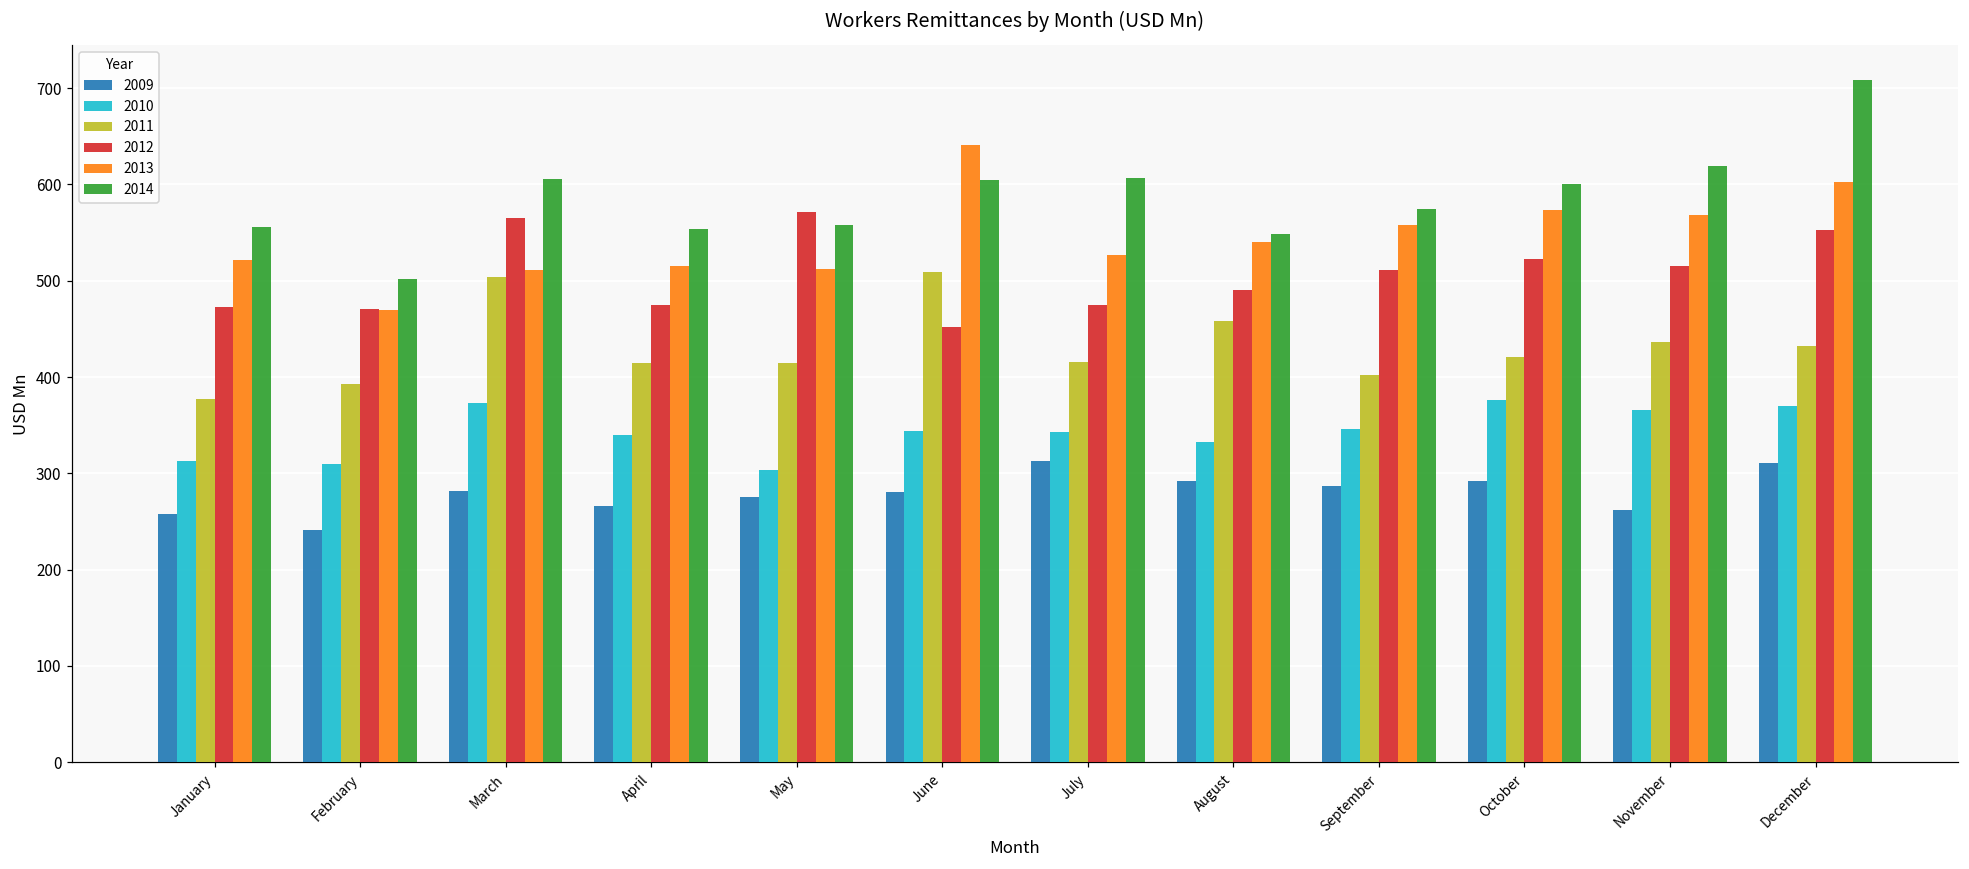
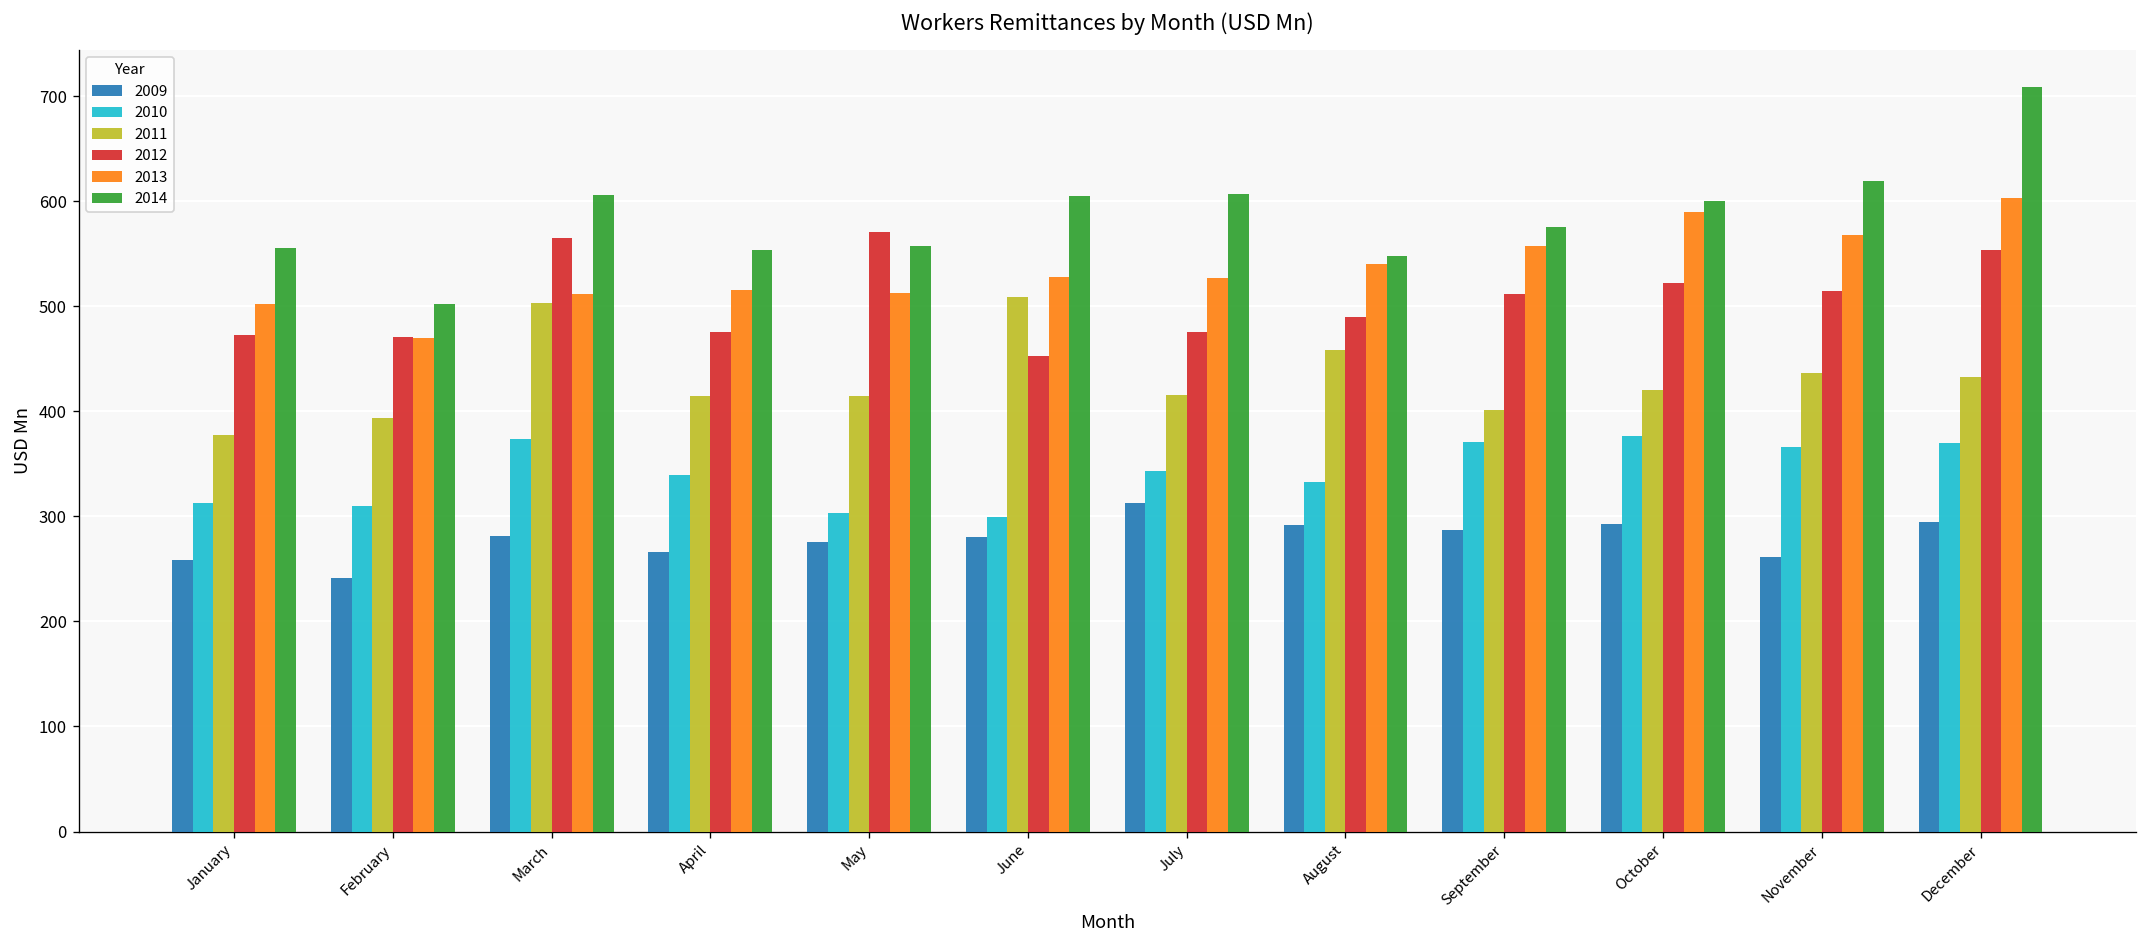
  {
    "2009": {
      "January": 260,
      "February": 240,
      "March": 280,
      "April": 270,
      "May": 280,
      "June": 280,
      "July": 310,
      "August": 290,
      "September": 290,
      "October": 290,
      "November": 260,
-     "December": 310
+     "December": 290
    },
    "2010": {
      "January": 310,
      "February": 310,
      "March": 370,
      "April": 340,
      "May": 300,
-     "June": 340,
+     "June": 300,
      "July": 340,
      "August": 330,
-     "September": 350,
+     "September": 370,
      "October": 380,
      "November": 370,
      "December": 370
    },
    "2011": {
      "January": 380,
      "February": 390,
      "March": 500,
      "April": 410,
      "May": 410,
      "June": 510,
      "July": 420,
      "August": 460,
      "September": 400,
      "October": 420,
      "November": 440,
      "December": 430
    },
    "2012": {
      "January": 470,
      "February": 470,
      "March": 560,
      "April": 480,
      "May": 570,
      "June": 450,
      "July": 480,
      "August": 490,
      "September": 510,
      "October": 520,
      "November": 510,
      "December": 550
    },
    "2013": {
-     "January": 520,
+     "January": 500,
      "February": 470,
      "March": 510,
      "April": 520,
      "May": 510,
-     "June": 640,
+     "June": 530,
      "July": 530,
      "August": 540,
      "September": 560,
-     "October": 570,
+     "October": 590,
      "November": 570,
      "December": 600
    },
    "2014": {
      "January": 560,
      "February": 500,
      "March": 610,
      "April": 550,
      "May": 560,
      "June": 600,
      "July": 610,
      "August": 550,
      "September": 570,
      "October": 600,
      "November": 620,
      "December": 710
    }
  }
